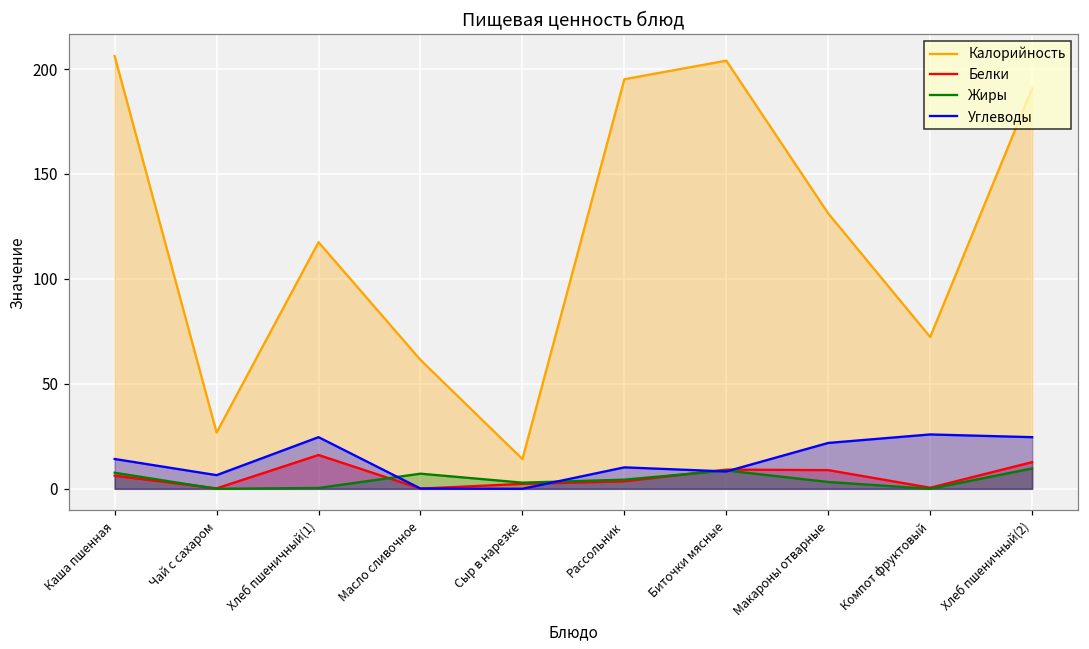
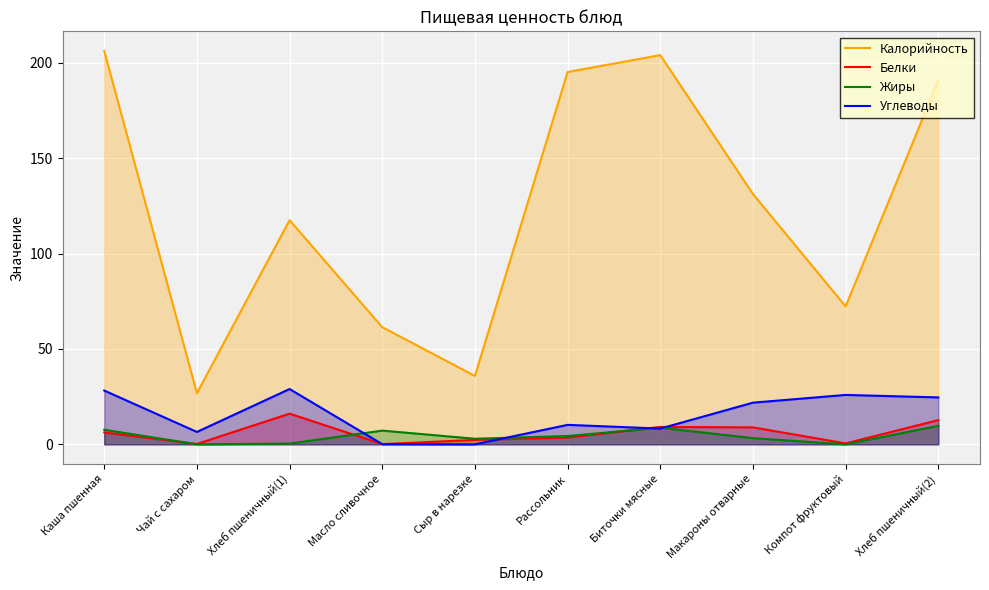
  {
    "Калорийность": {
      "Каша пшенная": 206,
      "Чай с сахаром": 27,
      "Хлеб пшеничный(1)": 118,
      "Масло сливочное": 61,
-     "Сыр в нарезке": 14,
+     "Сыр в нарезке": 36,
      "Рассольник": 195,
      "Биточки мясные": 204,
      "Макароны отварные": 131,
      "Компот фруктовый": 72
    },
    "Белки": {
      "Каша пшенная": 6,
      "Хлеб пшеничный(1)": 16,
      "Макароны отварные": 9,
      "Хлеб пшеничный(2)": 13
    },
    "Жиры": {
      "Каша пшенная": 8,
      "Хлеб пшеничный(1)": 0,
      "Масло сливочное": 7,
      "Макароны отварные": 3,
      "Хлеб пшеничный(2)": 10
    },
    "Углеводы": {
-     "Каша пшенная": 14,
+     "Каша пшенная": 28,
      "Чай с сахаром": 7,
-     "Хлеб пшеничный(1)": 25,
+     "Хлеб пшеничный(1)": 29,
      "Сыр в нарезке": 0,
      "Рассольник": 10,
      "Макароны отварные": 22,
      "Компот фруктовый": 26,
      "Хлеб пшеничный(2)": 25
    }
  }
